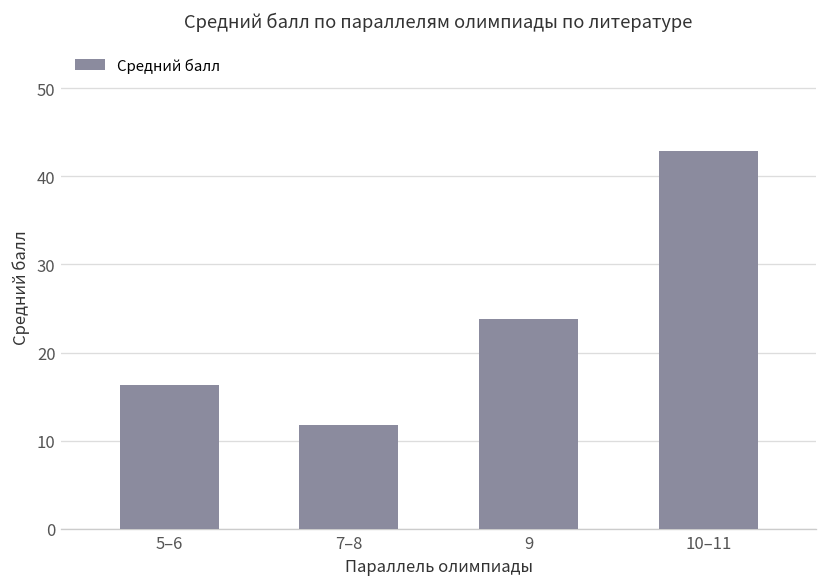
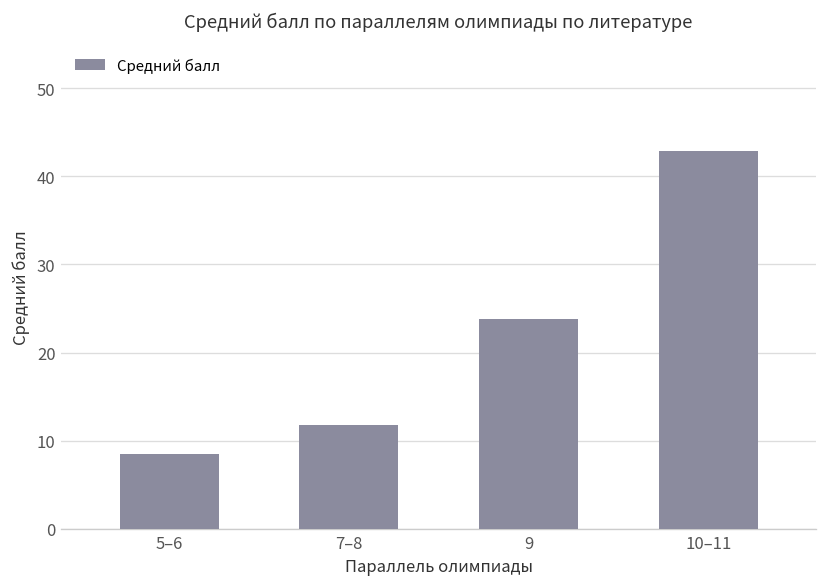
  {
-   "5–6": 16,
+   "5–6": 9,
    "7–8": 12,
    "9": 24,
    "10–11": 43
  }
